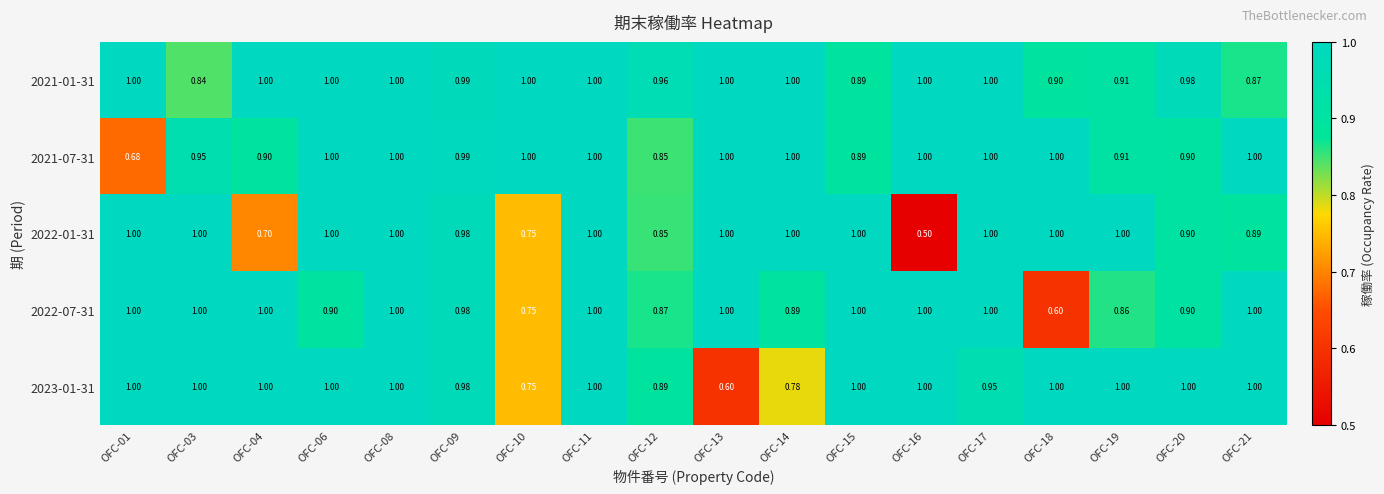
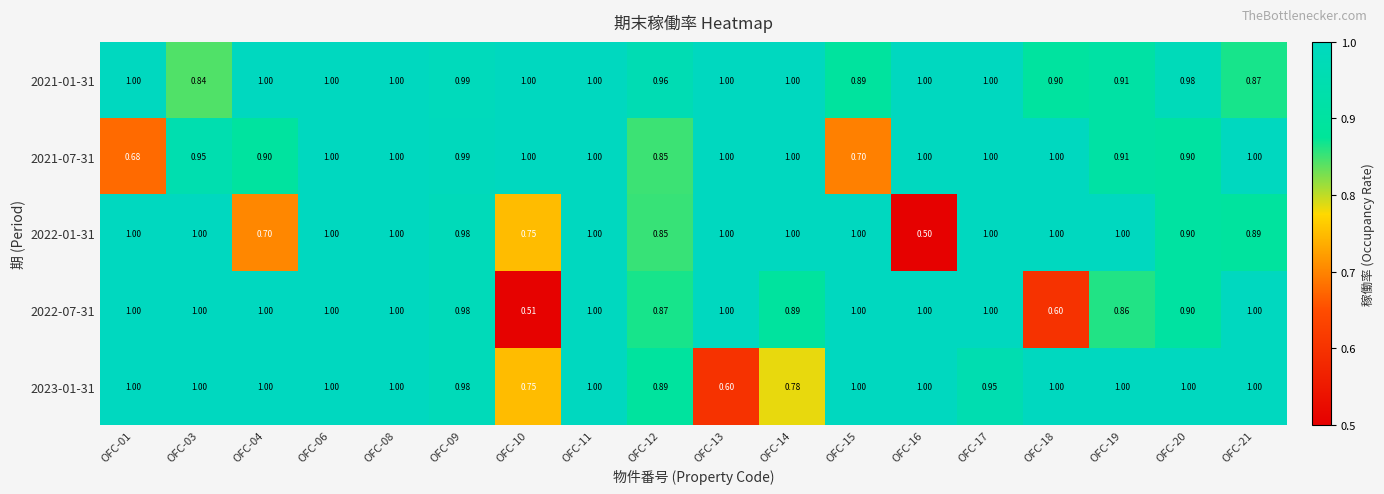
  {
    "2021-01-31": {
      "OFC-01": 1.00,
      "OFC-03": 0.84,
      "OFC-04": 1.00,
      "OFC-06": 1.00,
      "OFC-08": 1.00,
      "OFC-09": 0.99,
      "OFC-10": 1.00,
      "OFC-11": 1.00,
      "OFC-12": 0.96,
      "OFC-13": 1.00,
      "OFC-14": 1.00,
      "OFC-15": 0.89,
      "OFC-16": 1.00,
      "OFC-17": 1.00,
      "OFC-18": 0.90,
      "OFC-19": 0.91,
      "OFC-20": 0.98,
      "OFC-21": 0.87
    },
    "2021-07-31": {
      "OFC-01": 0.68,
      "OFC-03": 0.95,
      "OFC-04": 0.90,
      "OFC-06": 1.00,
      "OFC-08": 1.00,
      "OFC-09": 0.99,
      "OFC-10": 1.00,
      "OFC-11": 1.00,
      "OFC-12": 0.85,
      "OFC-13": 1.00,
      "OFC-14": 1.00,
-     "OFC-15": 0.89,
+     "OFC-15": 0.70,
      "OFC-16": 1.00,
      "OFC-17": 1.00,
      "OFC-18": 1.00,
      "OFC-19": 0.91,
      "OFC-20": 0.90,
      "OFC-21": 1.00
    },
    "2022-01-31": {
      "OFC-01": 1.00,
      "OFC-03": 1.00,
      "OFC-04": 0.70,
      "OFC-06": 1.00,
      "OFC-08": 1.00,
      "OFC-09": 0.98,
      "OFC-10": 0.75,
      "OFC-11": 1.00,
      "OFC-12": 0.85,
      "OFC-13": 1.00,
      "OFC-14": 1.00,
      "OFC-15": 1.00,
      "OFC-16": 0.50,
      "OFC-17": 1.00,
      "OFC-18": 1.00,
      "OFC-19": 1.00,
      "OFC-20": 0.90,
      "OFC-21": 0.89
    },
    "2022-07-31": {
      "OFC-01": 1.00,
      "OFC-03": 1.00,
      "OFC-04": 1.00,
-     "OFC-06": 0.90,
+     "OFC-06": 1.00,
      "OFC-08": 1.00,
      "OFC-09": 0.98,
-     "OFC-10": 0.75,
+     "OFC-10": 0.51,
      "OFC-11": 1.00,
      "OFC-12": 0.87,
      "OFC-13": 1.00,
      "OFC-14": 0.89,
      "OFC-15": 1.00,
      "OFC-16": 1.00,
      "OFC-17": 1.00,
      "OFC-18": 0.60,
      "OFC-19": 0.86,
      "OFC-20": 0.90,
      "OFC-21": 1.00
    },
    "2023-01-31": {
      "OFC-01": 1.00,
      "OFC-03": 1.00,
      "OFC-04": 1.00,
      "OFC-06": 1.00,
      "OFC-08": 1.00,
      "OFC-09": 0.98,
      "OFC-10": 0.75,
      "OFC-11": 1.00,
      "OFC-12": 0.89,
      "OFC-13": 0.60,
      "OFC-14": 0.78,
      "OFC-15": 1.00,
      "OFC-16": 1.00,
      "OFC-17": 0.95,
      "OFC-18": 1.00,
      "OFC-19": 1.00,
      "OFC-20": 1.00,
      "OFC-21": 1.00
    }
  }
